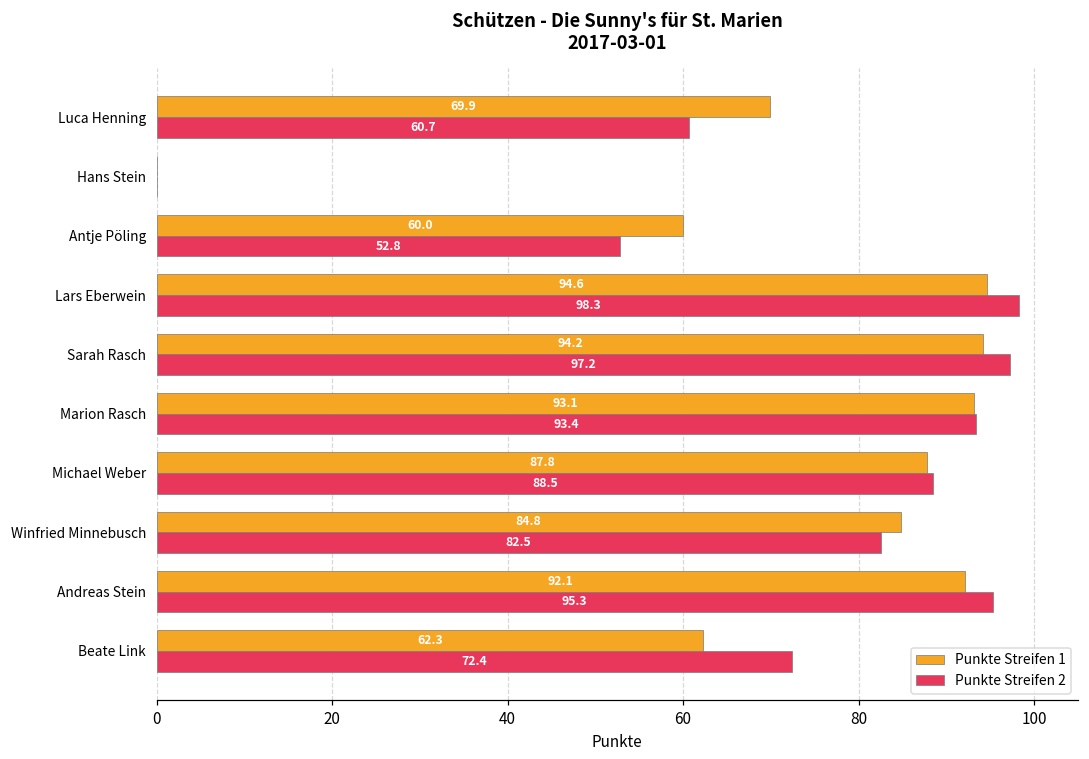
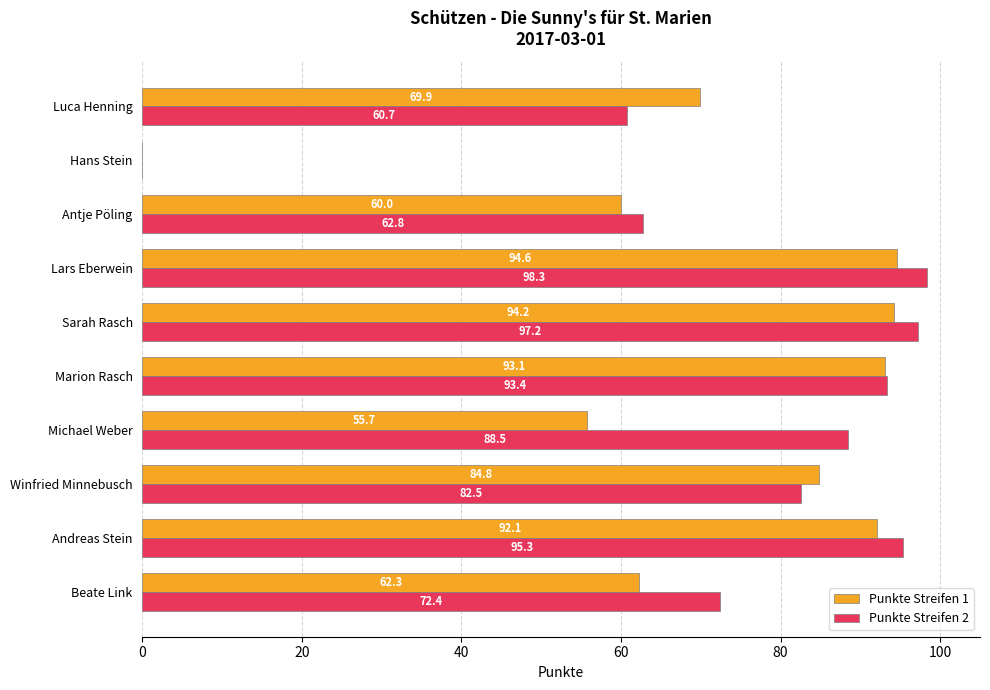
  {
    "Punkte Streifen 1": {
      "Luca Henning": 69.9,
      "Antje Pöling": 60.0,
      "Lars Eberwein": 94.6,
      "Sarah Rasch": 94.2,
      "Marion Rasch": 93.1,
-     "Michael Weber": 87.8,
+     "Michael Weber": 55.7,
      "Winfried Minnebusch": 84.8,
      "Andreas Stein": 92.1,
      "Beate Link": 62.3
    },
    "Punkte Streifen 2": {
      "Luca Henning": 60.7,
-     "Antje Pöling": 52.8,
+     "Antje Pöling": 62.8,
      "Lars Eberwein": 98.3,
      "Sarah Rasch": 97.2,
      "Marion Rasch": 93.4,
      "Michael Weber": 88.5,
      "Winfried Minnebusch": 82.5,
      "Andreas Stein": 95.3,
      "Beate Link": 72.4
    }
  }
